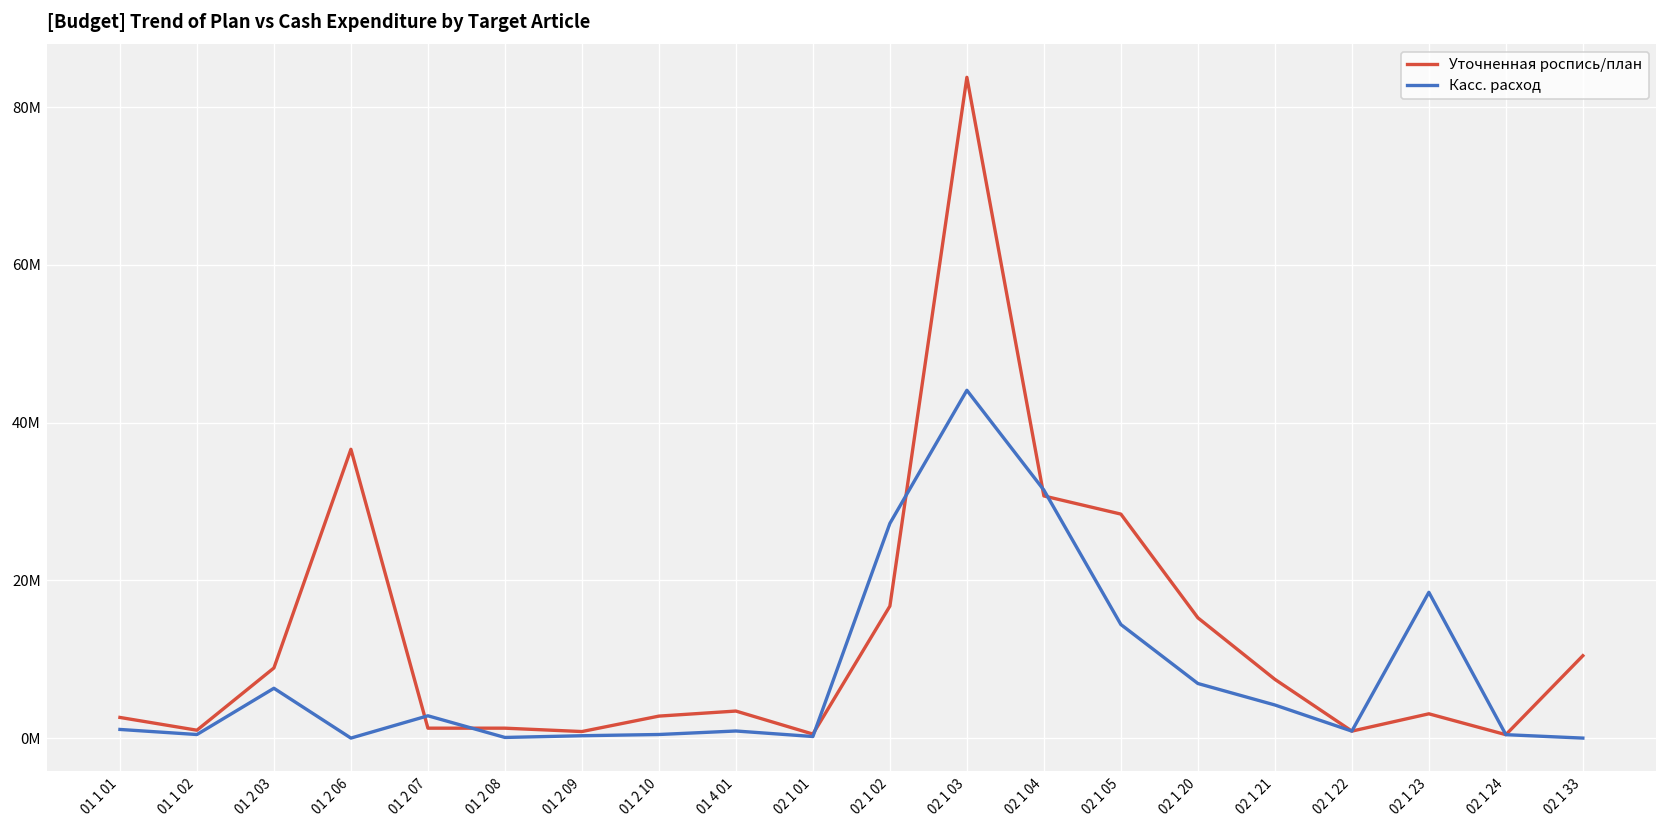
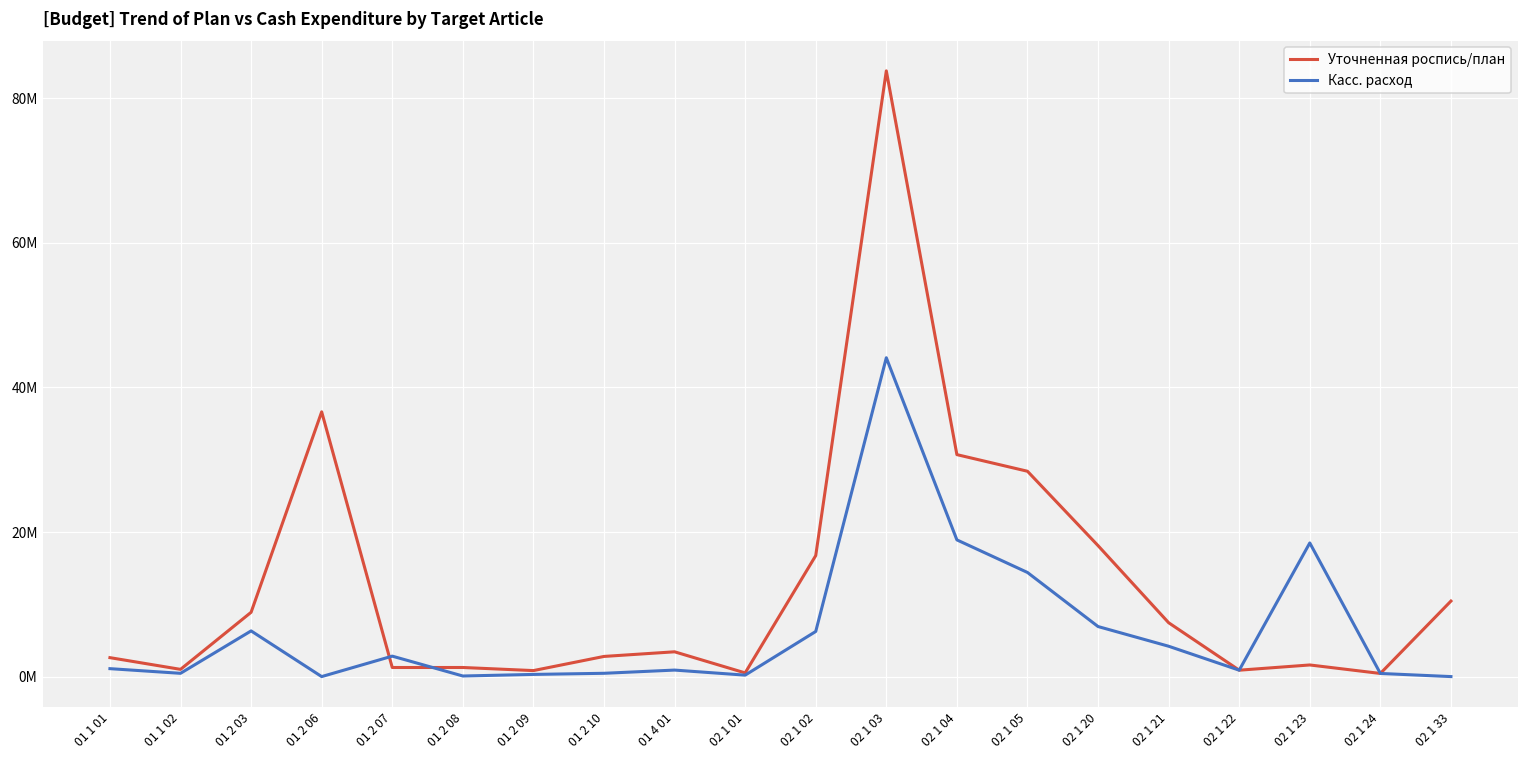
  {
    "Уточненная роспись/план": {
      "01 1 01": 3000000,
      "01 1 02": 1000000,
      "01 2 03": 9000000,
      "01 2 06": 37000000,
      "01 2 07": 1000000,
      "01 2 08": 1000000,
      "01 2 09": 1000000,
      "01 2 10": 3000000,
      "01 4 01": 3000000,
      "02 1 02": 17000000,
      "02 1 03": 84000000,
      "02 1 04": 31000000,
      "02 1 05": 28000000,
-     "02 1 20": 15000000,
+     "02 1 20": 18000000,
      "02 1 21": 7000000,
-     "02 1 23": 3000000,
+     "02 1 23": 2000000,
      "02 1 33": 10000000
    },
    "Касс. расход": {
      "01 1 01": 1000000,
      "01 1 02": 0,
      "01 2 03": 6000000,
      "01 2 06": 0,
      "01 2 07": 3000000,
      "01 2 08": 0,
      "01 2 09": 0,
      "01 2 10": 0,
      "01 4 01": 1000000,
-     "02 1 02": 27000000,
+     "02 1 02": 6000000,
      "02 1 03": 44000000,
-     "02 1 04": 31000000,
+     "02 1 04": 19000000,
      "02 1 05": 14000000,
      "02 1 20": 7000000,
      "02 1 21": 4000000,
      "02 1 23": 18000000,
      "02 1 33": 0
    }
  }
